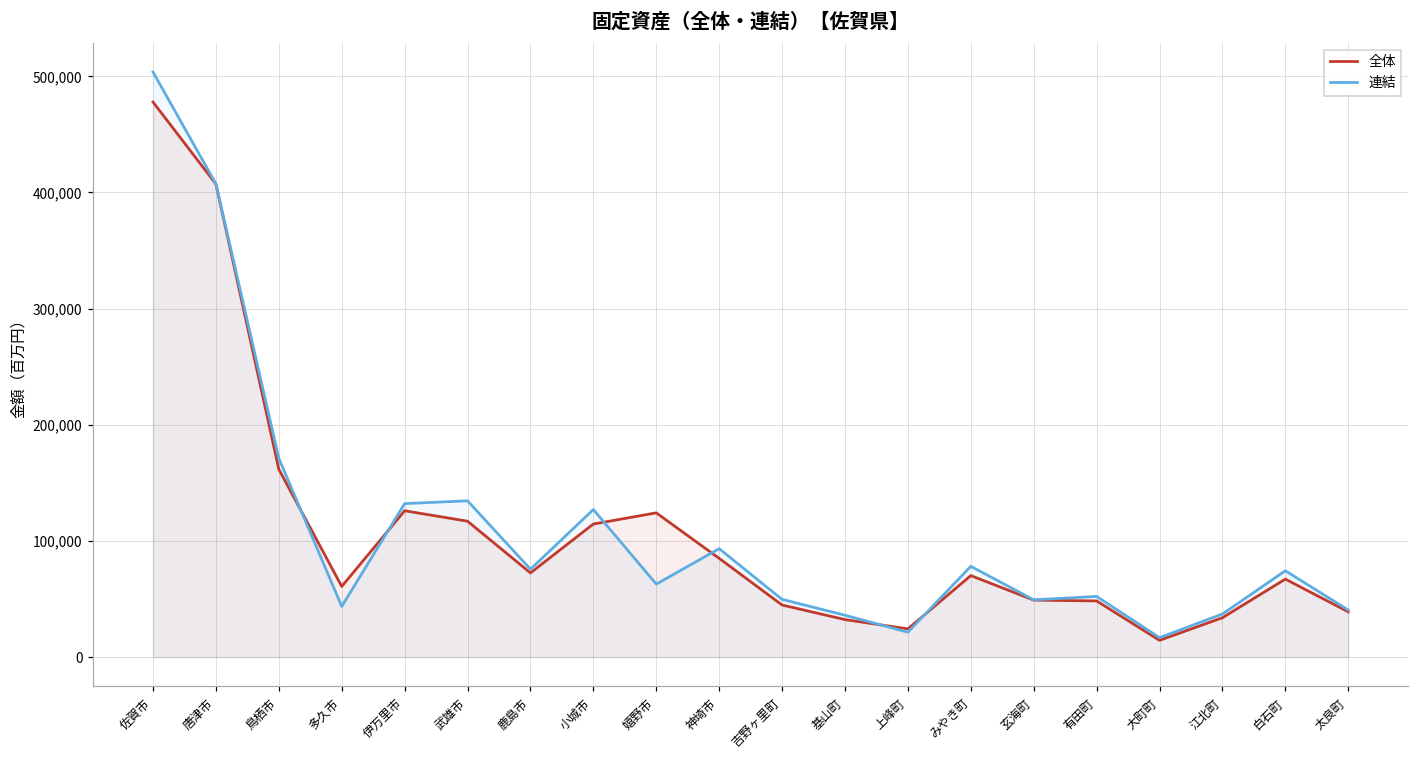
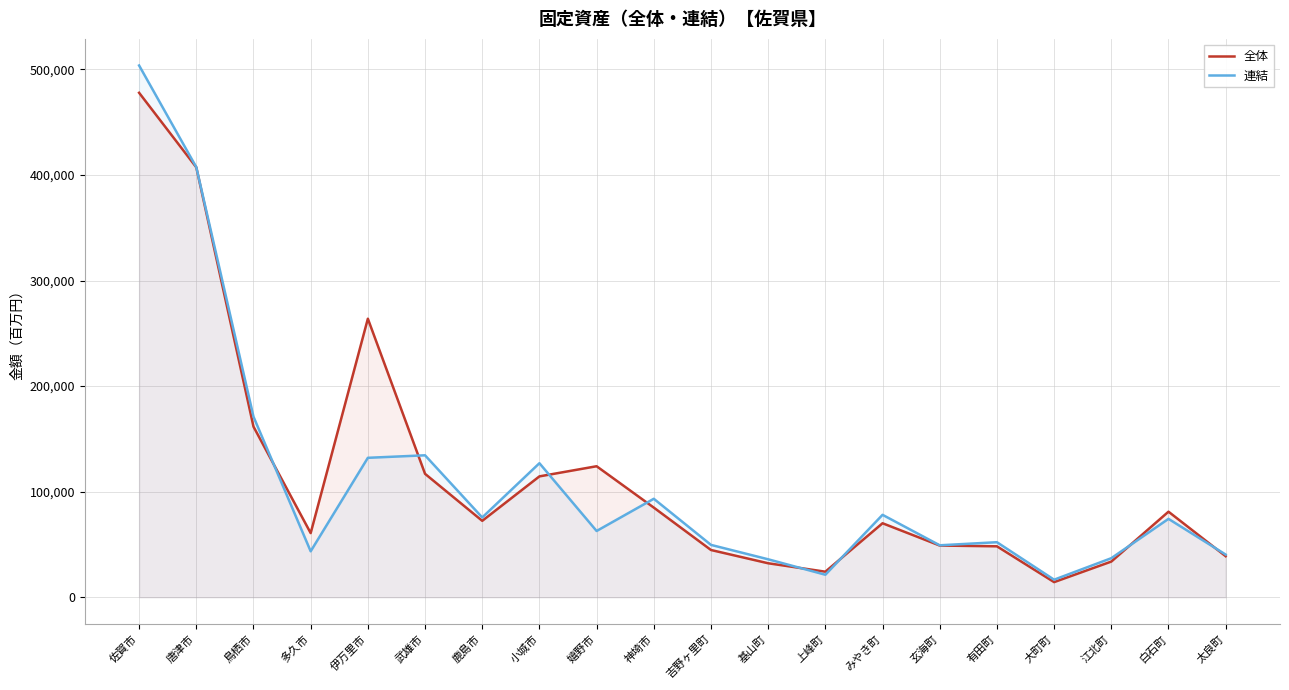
  {
    "全体": {
      "佐賀市": "478,000",
      "鳥栖市": "162,000",
      "多久市": "61,000",
-     "伊万里市": "126,000",
+     "伊万里市": "264,000",
      "武雄市": "117,000",
      "鹿島市": "72,000",
      "小城市": "115,000",
      "嬉野市": "124,000",
      "神埼市": "85,000",
      "吉野ヶ里町": "45,000",
      "基山町": "32,000",
      "上峰町": "24,000",
      "みやき町": "70,000",
      "有田町": "48,000",
      "江北町": "34,000",
-     "白石町": "67,000"
+     "白石町": "81,000"
    },
    "連結": {
      "佐賀市": "504,000",
      "鳥栖市": "171,000",
      "多久市": "44,000",
      "伊万里市": "132,000",
      "武雄市": "134,000",
      "鹿島市": "76,000",
      "小城市": "127,000",
      "嬉野市": "63,000",
      "神埼市": "93,000",
      "吉野ヶ里町": "50,000",
      "基山町": "36,000",
      "上峰町": "21,000",
      "みやき町": "78,000",
      "有田町": "52,000",
      "江北町": "37,000",
      "白石町": "74,000"
    }
  }
